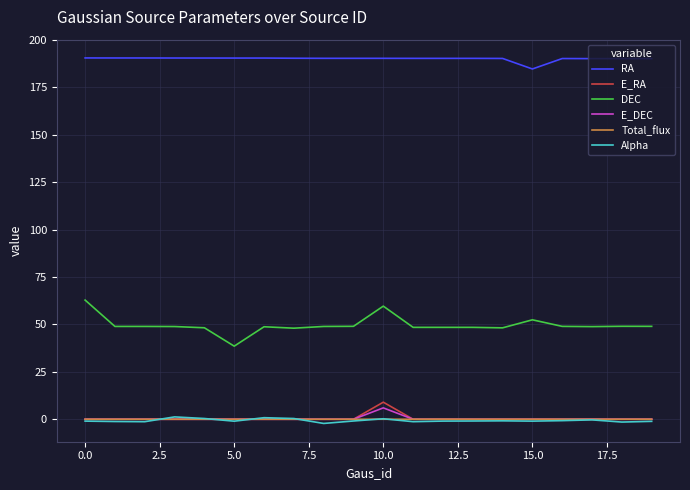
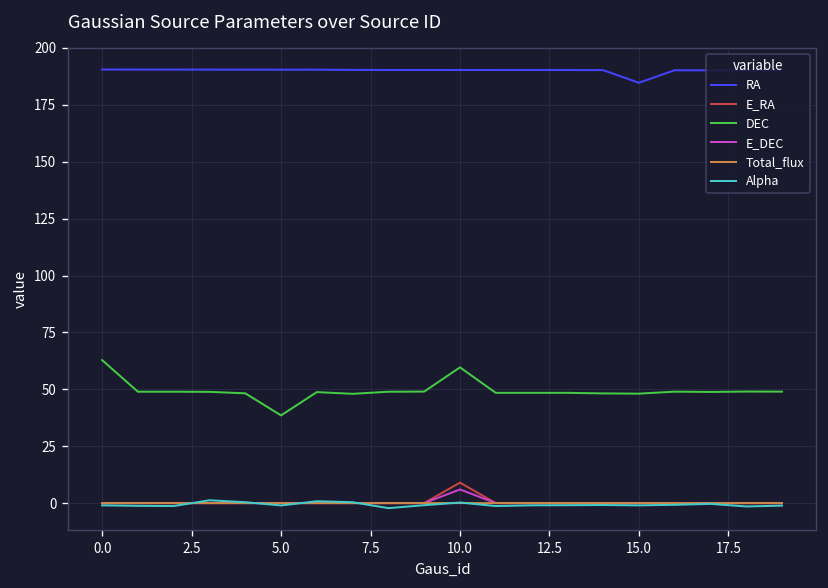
  {
    "RA": {
      "0.0": 190,
      "5.0": 190,
      "10.0": 190,
      "15.0": 185
    },
    "E_RA": {
      "10.0": 9
    },
    "DEC": {
      "0.0": 63,
      "5.0": 39,
      "10.0": 60,
-     "15.0": 52
+     "15.0": 48
    },
    "E_DEC": {
      "10.0": 6
    }
  }
